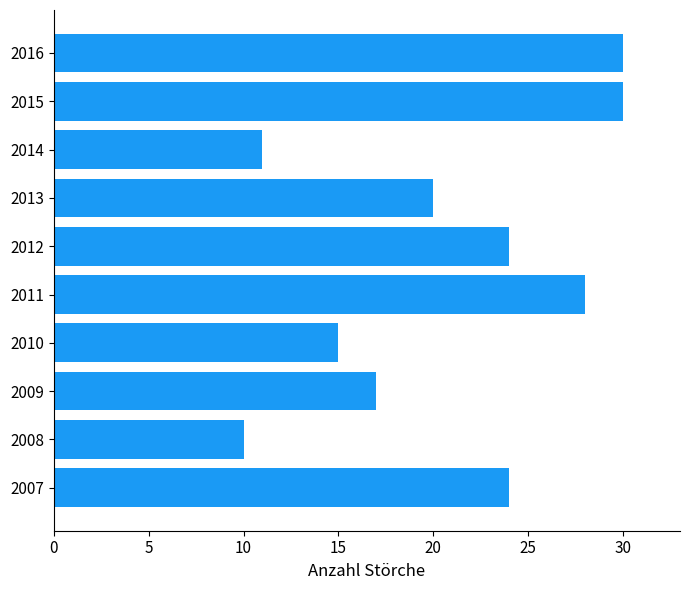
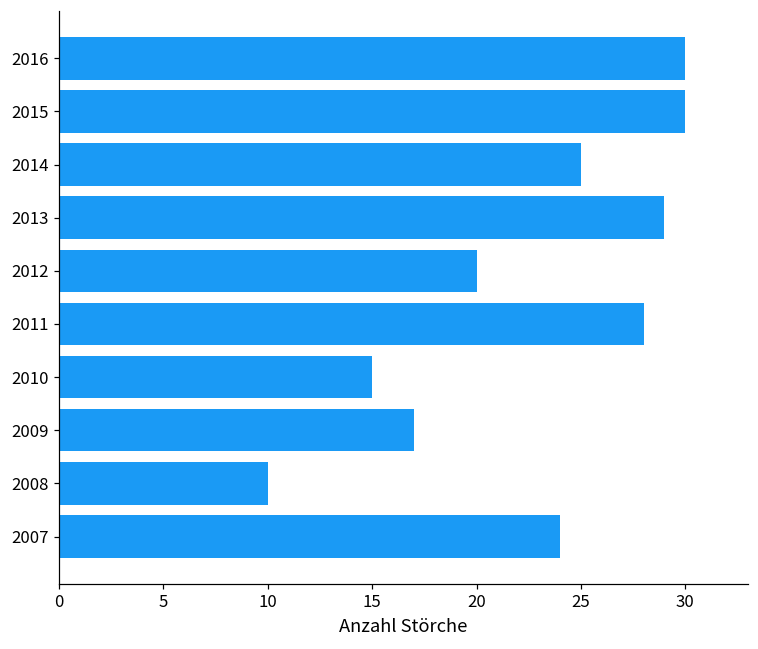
  {
    "2016": 30,
    "2015": 30,
-   "2014": 11,
-   "2013": 20,
-   "2012": 24,
+   "2014": 25,
+   "2013": 29,
+   "2012": 20,
    "2011": 28,
    "2010": 15,
    "2009": 17,
    "2008": 10,
    "2007": 24
  }
